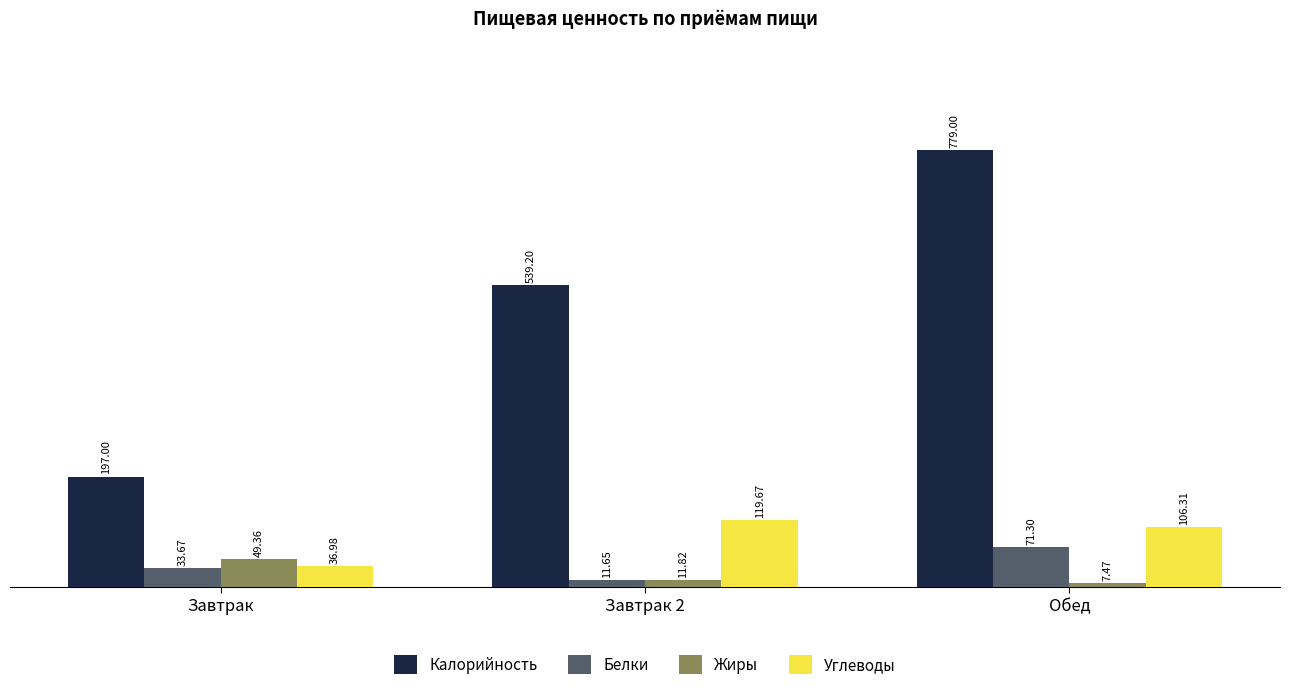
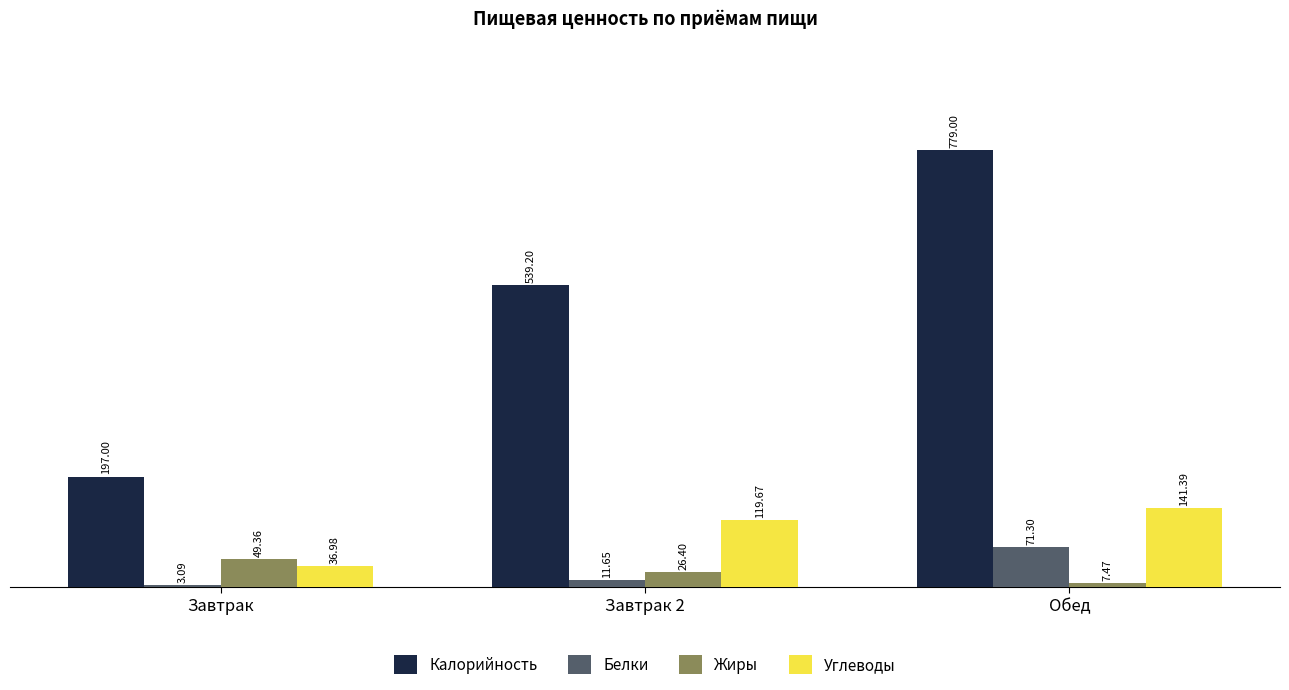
  {
    "Калорийность": {
      "Завтрак": 197.00,
      "Завтрак 2": 539.20,
      "Обед": 779.00
    },
    "Белки": {
-     "Завтрак": 33.67,
+     "Завтрак": 3.09,
      "Завтрак 2": 11.65,
      "Обед": 71.30
    },
    "Жиры": {
      "Завтрак": 49.36,
-     "Завтрак 2": 11.82,
+     "Завтрак 2": 26.40,
      "Обед": 7.47
    },
    "Углеводы": {
      "Завтрак": 36.98,
      "Завтрак 2": 119.67,
-     "Обед": 106.31
+     "Обед": 141.39
    }
  }
